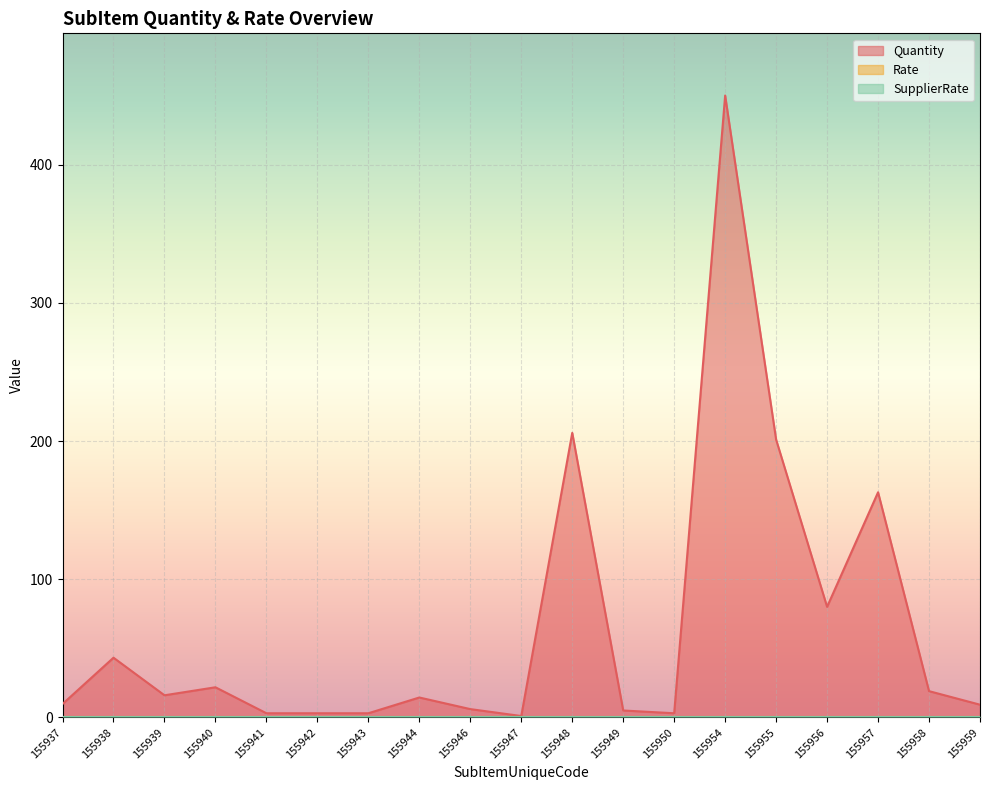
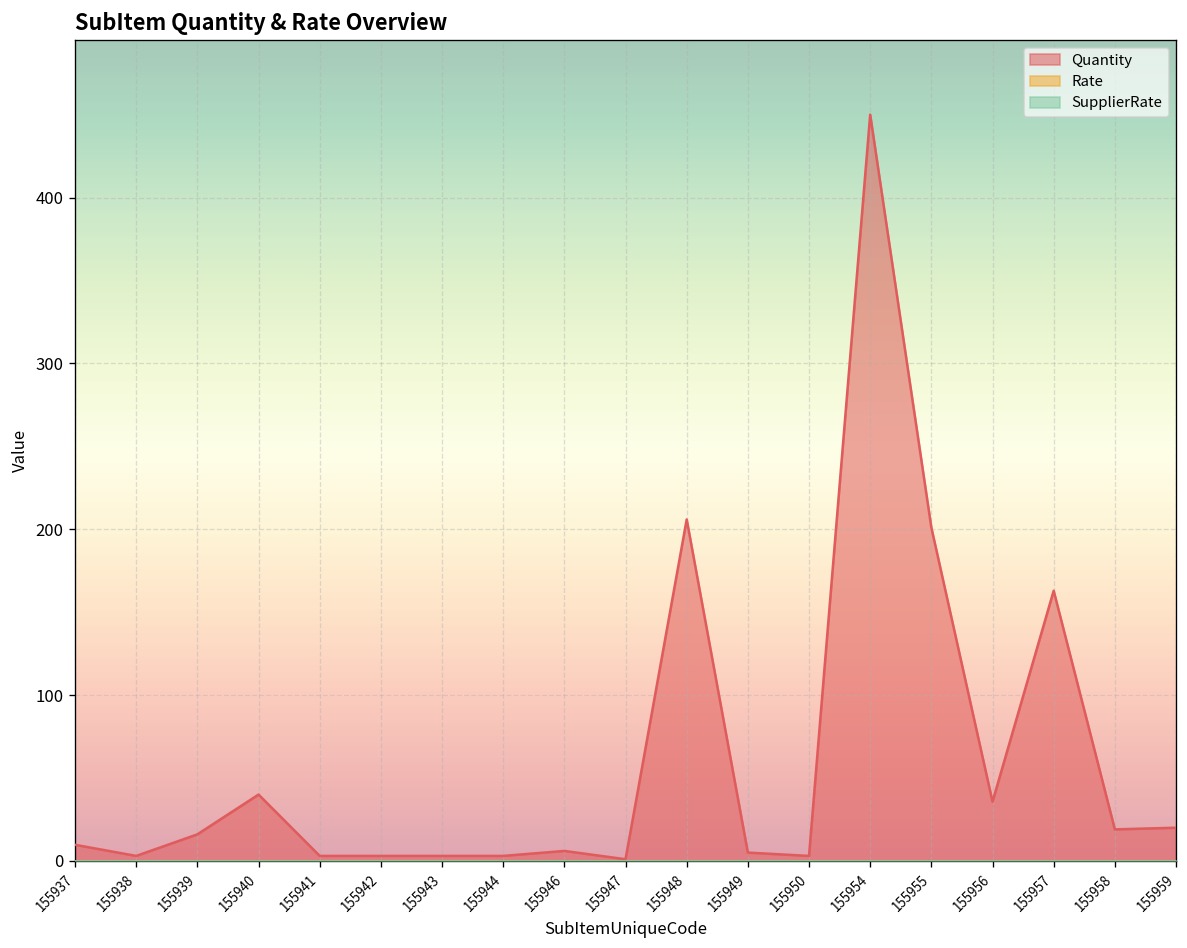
  {
    "Quantity": {
      "155937": 10,
-     "155938": 43,
+     "155938": 3,
      "155939": 16,
-     "155940": 22,
+     "155940": 40,
      "155941": 3,
      "155942": 3,
      "155943": 3,
-     "155944": 14,
+     "155944": 3,
      "155946": 6,
      "155948": 206,
      "155949": 5,
      "155950": 3,
      "155954": 450,
      "155955": 201,
-     "155956": 80,
+     "155956": 36,
      "155957": 163,
      "155958": 19,
-     "155959": 9
+     "155959": 20
    },
    "SupplierRate": {
      "155937": 0,
      "155938": 0,
      "155939": 0,
      "155940": 0,
      "155941": 0,
      "155942": 0,
      "155943": 0,
      "155944": 0,
      "155946": 0,
      "155948": 0,
      "155949": 0,
      "155950": 0,
      "155954": 0,
      "155955": 0,
      "155956": 0,
      "155957": 0,
      "155958": 0,
      "155959": 0
    }
  }
